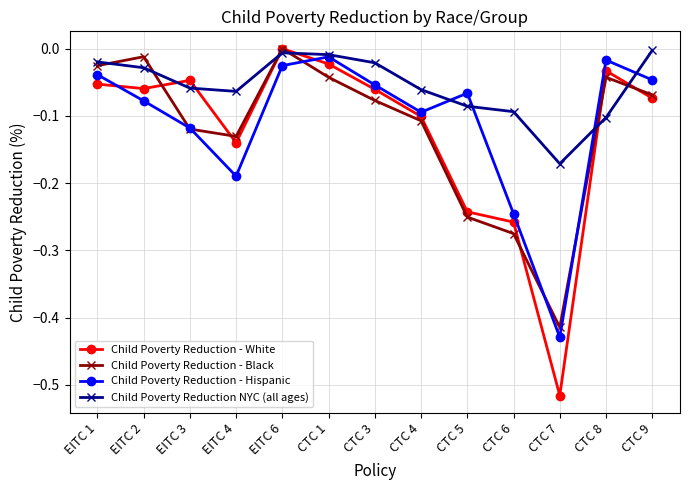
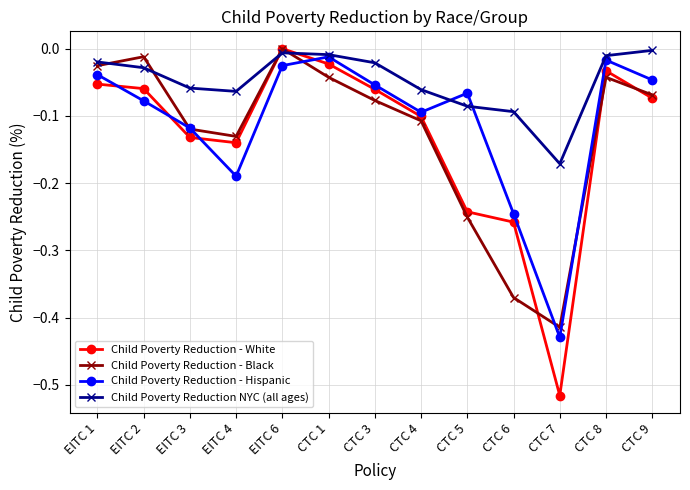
  {
    "Child Poverty Reduction - White": {
      "EITC 1": -0.05,
      "EITC 2": -0.06,
-     "EITC 3": -0.05,
+     "EITC 3": -0.13,
      "EITC 4": -0.14,
      "CTC 1": -0.02,
      "CTC 3": -0.06,
      "CTC 4": -0.10,
      "CTC 5": -0.24,
      "CTC 6": -0.26,
      "CTC 7": -0.52,
      "CTC 8": -0.03,
      "CTC 9": -0.07
    },
    "Child Poverty Reduction - Black": {
      "EITC 1": -0.03,
      "EITC 2": -0.01,
      "EITC 4": -0.13,
      "CTC 1": -0.04,
      "CTC 3": -0.08,
      "CTC 4": -0.11,
      "CTC 5": -0.25,
-     "CTC 6": -0.28,
+     "CTC 6": -0.37,
      "CTC 7": -0.41,
      "CTC 8": -0.04,
      "CTC 9": -0.07
    },
    "Child Poverty Reduction - Hispanic": {
      "EITC 1": -0.04,
      "EITC 2": -0.08,
      "EITC 4": -0.19,
      "EITC 6": -0.03,
      "CTC 3": -0.05,
      "CTC 4": -0.09,
      "CTC 5": -0.07,
      "CTC 6": -0.25,
      "CTC 7": -0.43,
      "CTC 8": -0.02,
      "CTC 9": -0.05
    },
    "Child Poverty Reduction NYC (all ages)": {
      "EITC 1": -0.02,
      "EITC 2": -0.03,
      "EITC 3": -0.06,
      "EITC 4": -0.06,
      "EITC 6": -0.01,
      "CTC 3": -0.02,
      "CTC 4": -0.06,
      "CTC 5": -0.09,
      "CTC 6": -0.09,
      "CTC 7": -0.17,
-     "CTC 8": -0.10,
+     "CTC 8": -0.01,
      "CTC 9": 0.00
    }
  }
